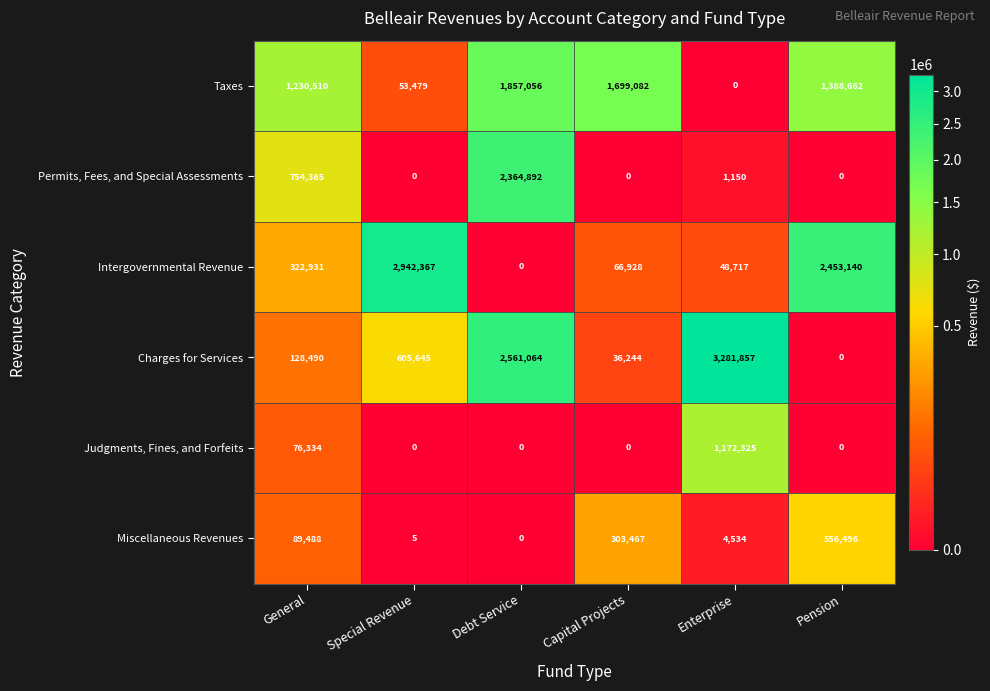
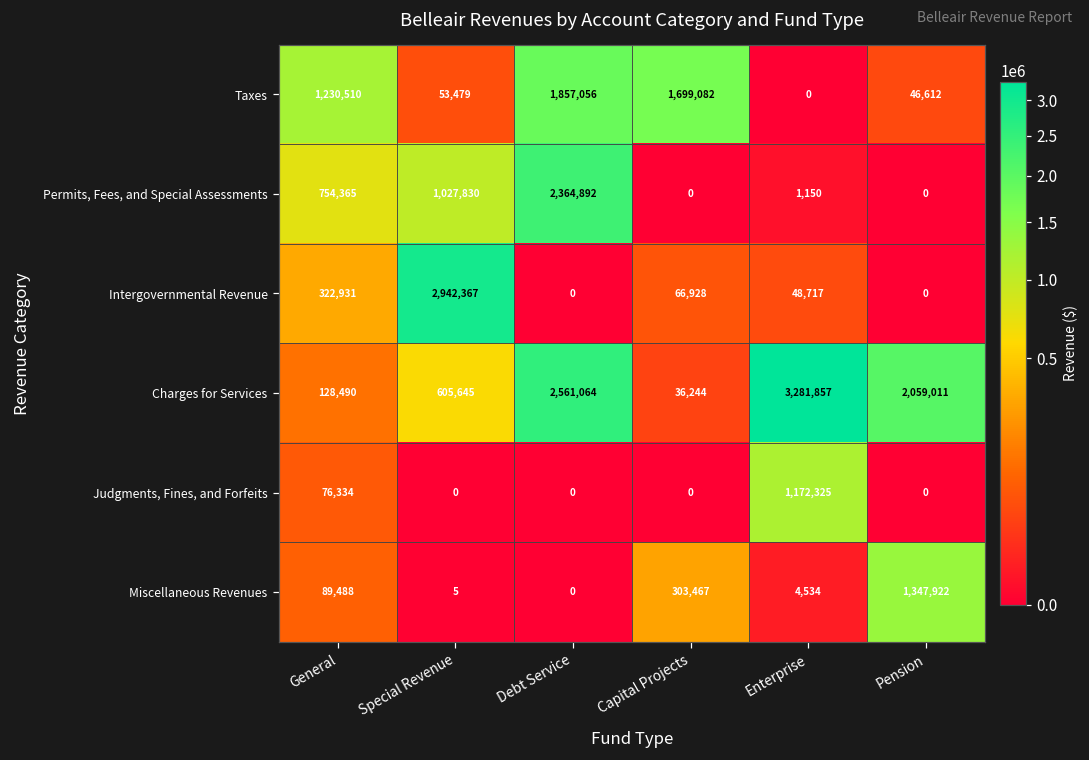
  {
    "Taxes": {
      "General": "1,230,510",
      "Special Revenue": "53,479",
      "Debt Service": "1,857,056",
      "Capital Projects": "1,699,082",
      "Enterprise": "0",
-     "Pension": "1,388,662"
+     "Pension": "46,612"
    },
    "Permits, Fees, and Special Assessments": {
      "General": "754,365",
-     "Special Revenue": "0",
+     "Special Revenue": "1,027,830",
      "Debt Service": "2,364,892",
      "Capital Projects": "0",
      "Enterprise": "1,150",
      "Pension": "0"
    },
    "Intergovernmental Revenue": {
      "General": "322,931",
      "Special Revenue": "2,942,367",
      "Debt Service": "0",
      "Capital Projects": "66,928",
      "Enterprise": "48,717",
-     "Pension": "2,453,140"
+     "Pension": "0"
    },
    "Charges for Services": {
      "General": "128,490",
      "Special Revenue": "605,645",
      "Debt Service": "2,561,064",
      "Capital Projects": "36,244",
      "Enterprise": "3,281,857",
-     "Pension": "0"
+     "Pension": "2,059,011"
    },
    "Judgments, Fines, and Forfeits": {
      "General": "76,334",
      "Special Revenue": "0",
      "Debt Service": "0",
      "Capital Projects": "0",
      "Enterprise": "1,172,325",
      "Pension": "0"
    },
    "Miscellaneous Revenues": {
      "General": "89,488",
      "Special Revenue": "5",
      "Debt Service": "0",
      "Capital Projects": "303,467",
      "Enterprise": "4,534",
-     "Pension": "556,496"
+     "Pension": "1,347,922"
    }
  }
